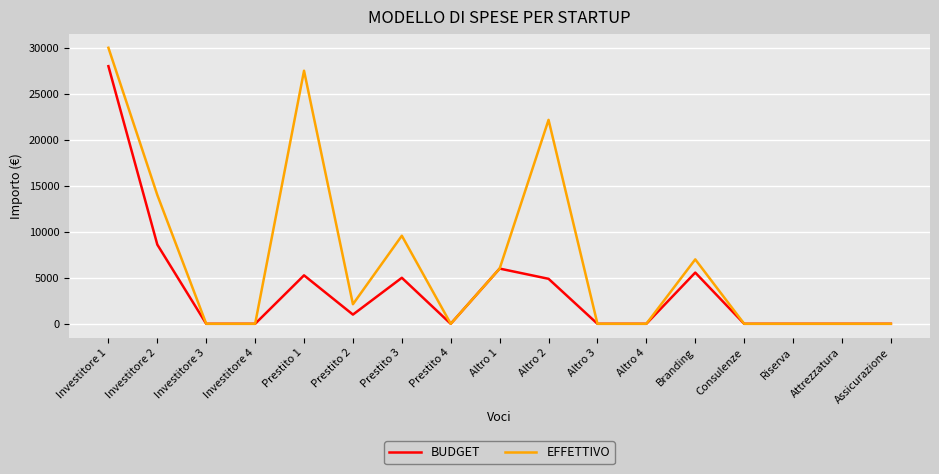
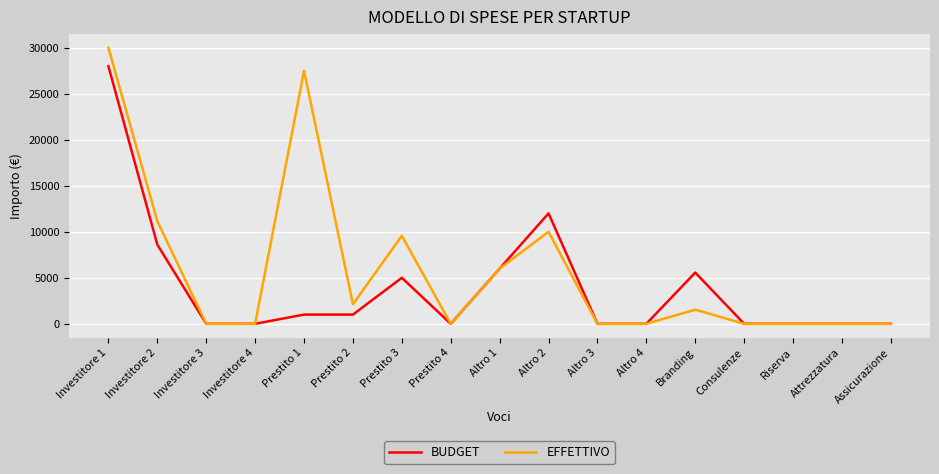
  {
    "BUDGET": {
      "Investitore 1": 28000,
      "Investitore 2": 9000,
-     "Prestito 1": 5000,
+     "Prestito 1": 1000,
      "Prestito 2": 1000,
      "Prestito 3": 5000,
-     "Altro 2": 5000,
+     "Altro 2": 12000,
      "Branding": 6000
    },
    "EFFETTIVO": {
      "Investitore 1": 30000,
-     "Investitore 2": 14000,
+     "Investitore 2": 11000,
      "Prestito 1": 28000,
      "Prestito 2": 2000,
      "Prestito 3": 10000,
-     "Altro 2": 22000,
-     "Branding": 7000
+     "Altro 2": 10000,
+     "Branding": 2000
    }
  }
